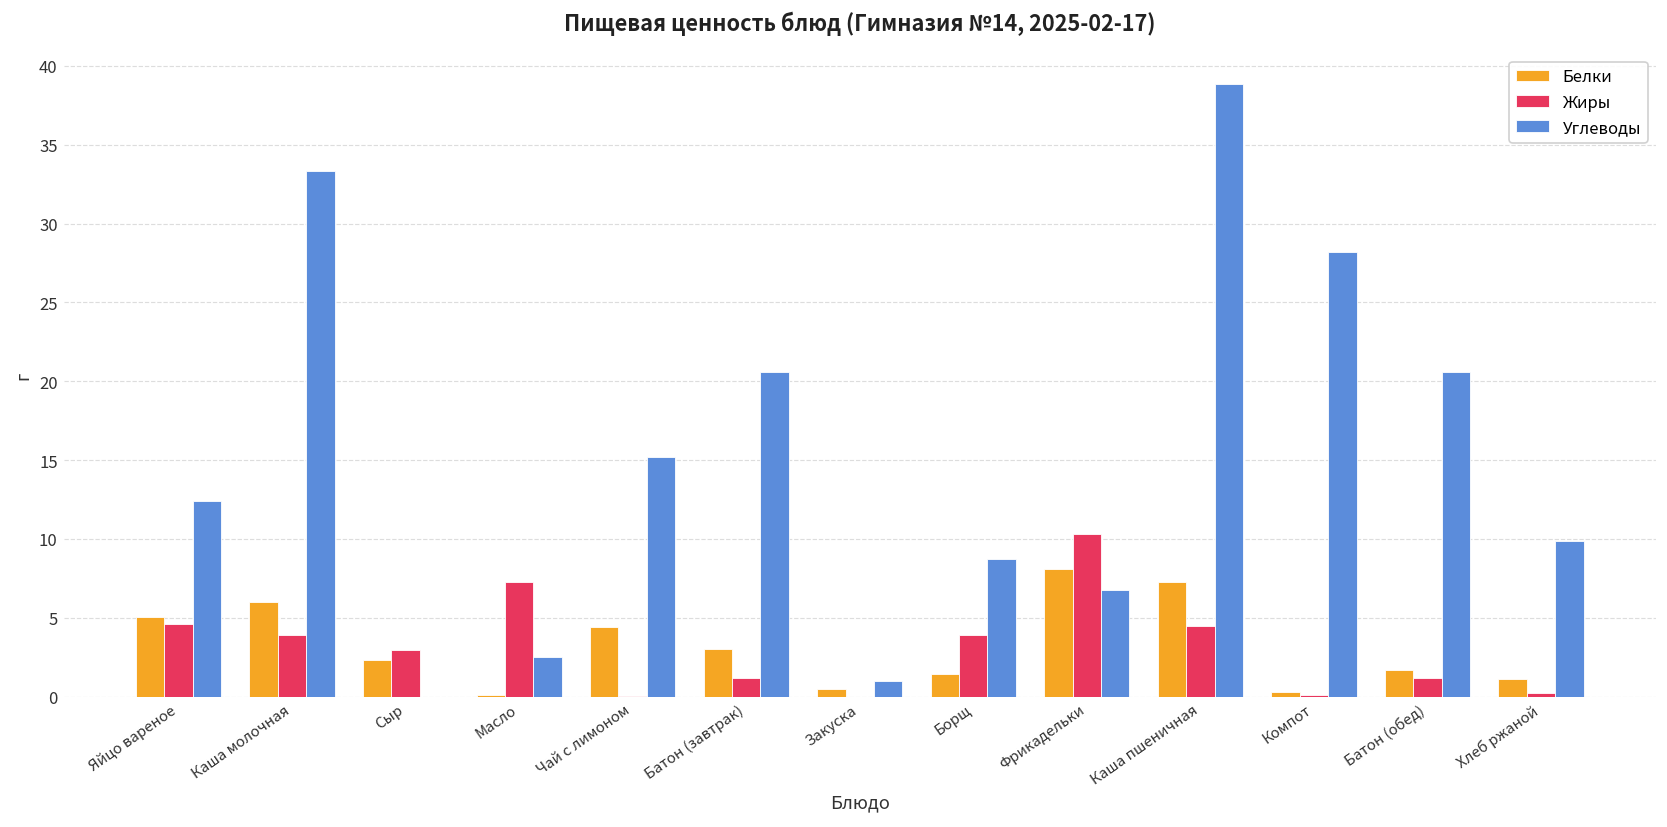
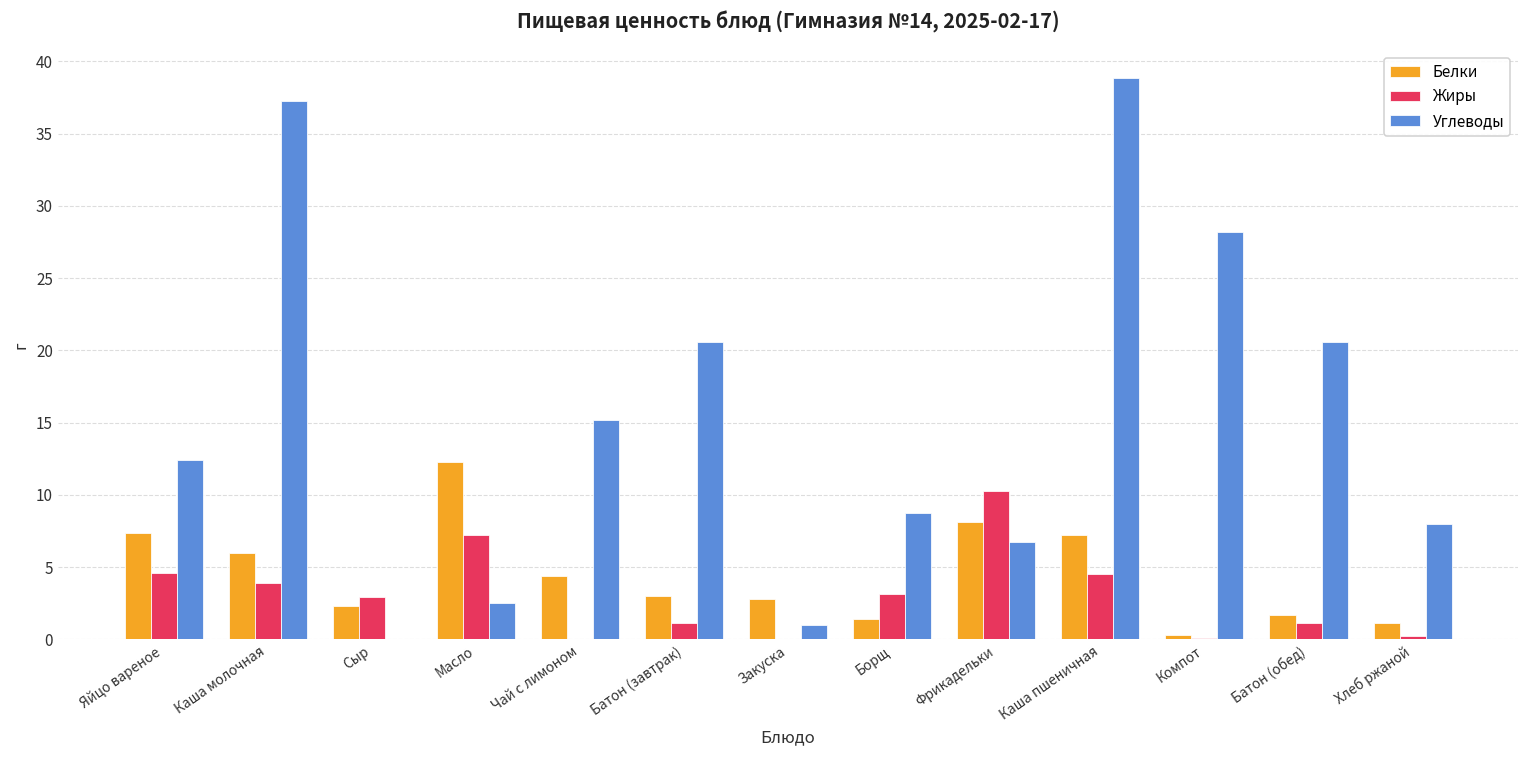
  {
    "Белки": {
-     "Яйцо вареное": 5.1,
+     "Яйцо вареное": 7.4,
      "Каша молочная": 6.0,
      "Сыр": 2.3,
-     "Масло": 0.1,
+     "Масло": 12.3,
      "Чай с лимоном": 4.4,
      "Батон (завтрак)": 3.0,
-     "Закуска": 0.5,
+     "Закуска": 2.8,
      "Борщ": 1.4,
      "Фрикадельки": 8.1,
      "Каша пшеничная": 7.2,
      "Компот": 0.3,
      "Батон (обед)": 1.7,
      "Хлеб ржаной": 1.1
    },
    "Жиры": {
      "Яйцо вареное": 4.6,
      "Каша молочная": 3.9,
      "Сыр": 3.0,
      "Масло": 7.3,
      "Батон (завтрак)": 1.2,
      "Закуска": 0.0,
-     "Борщ": 3.9,
+     "Борщ": 3.1,
      "Фрикадельки": 10.3,
      "Каша пшеничная": 4.5,
      "Батон (обед)": 1.2,
      "Хлеб ржаной": 0.2
    },
    "Углеводы": {
      "Яйцо вареное": 12.4,
-     "Каша молочная": 33.4,
+     "Каша молочная": 37.2,
      "Сыр": 0.0,
      "Масло": 2.5,
      "Чай с лимоном": 15.2,
      "Батон (завтрак)": 20.6,
      "Закуска": 1.0,
      "Борщ": 8.7,
      "Фрикадельки": 6.8,
      "Каша пшеничная": 38.9,
      "Компот": 28.2,
      "Батон (обед)": 20.6,
-     "Хлеб ржаной": 9.9
+     "Хлеб ржаной": 8.0
    }
  }
